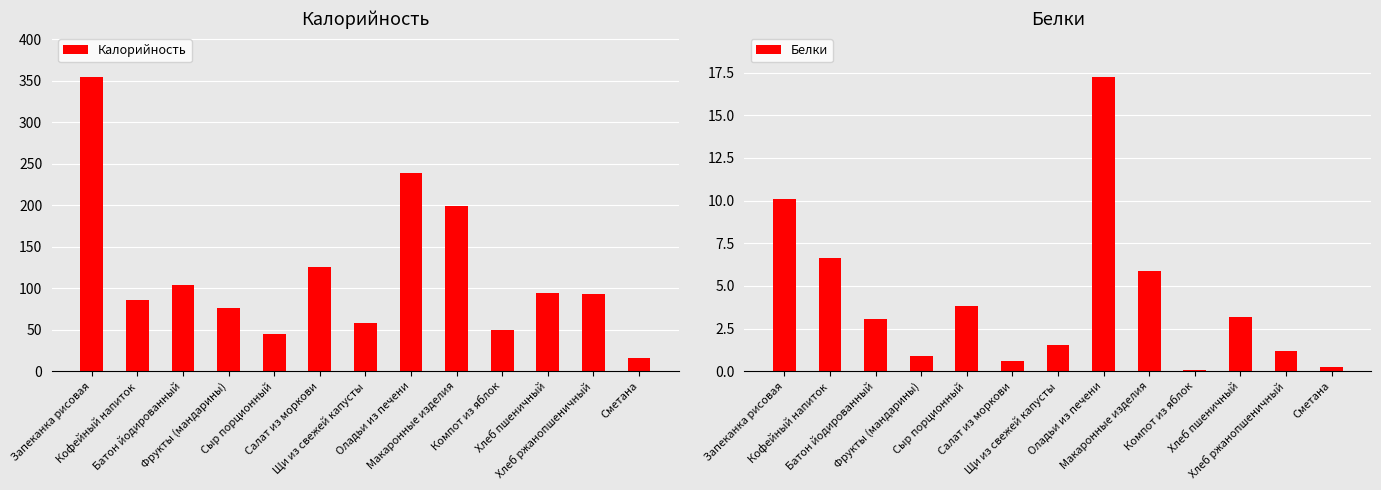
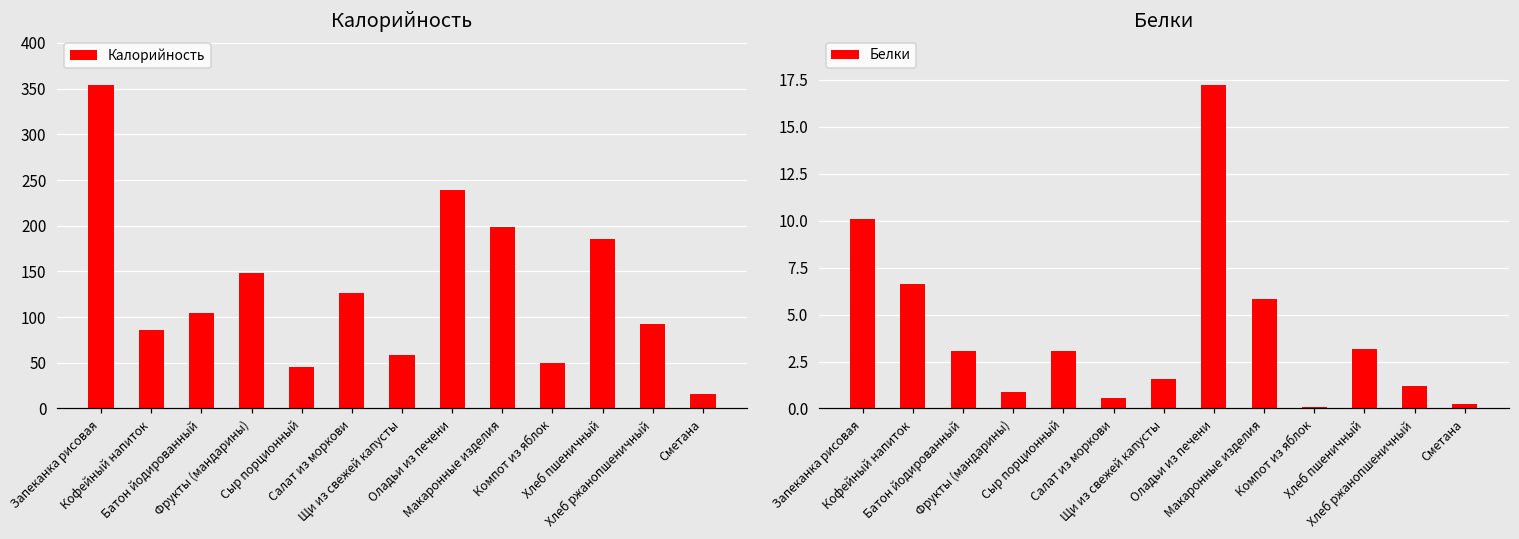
  {
    "Калорийность": {
      "Запеканка рисовая": 350,
      "Кофейный напиток": 90,
      "Батон йодированный": 100,
-     "Фрукты (мандарины)": 80,
+     "Фрукты (мандарины)": 150,
      "Сыр порционный": 50,
      "Салат из моркови": 130,
      "Щи из свежей капусты": 60,
      "Оладьи из печени": 240,
      "Макаронные изделия": 200,
      "Компот из яблок": 50,
-     "Хлеб пшеничный": 90,
+     "Хлеб пшеничный": 190,
      "Хлеб ржанопшеничный": 90,
      "Сметана": 20
    },
    "Белки": {
      "Запеканка рисовая": 10.1,
      "Кофейный напиток": 6.6,
      "Батон йодированный": 3.0,
      "Фрукты (мандарины)": 0.9,
-     "Сыр порционный": 3.8,
+     "Сыр порционный": 3.1,
      "Салат из моркови": 0.6,
      "Щи из свежей капусты": 1.6,
      "Оладьи из печени": 17.2,
      "Макаронные изделия": 5.9,
      "Хлеб пшеничный": 3.2,
      "Хлеб ржанопшеничный": 1.2,
      "Сметана": 0.3
    }
  }
